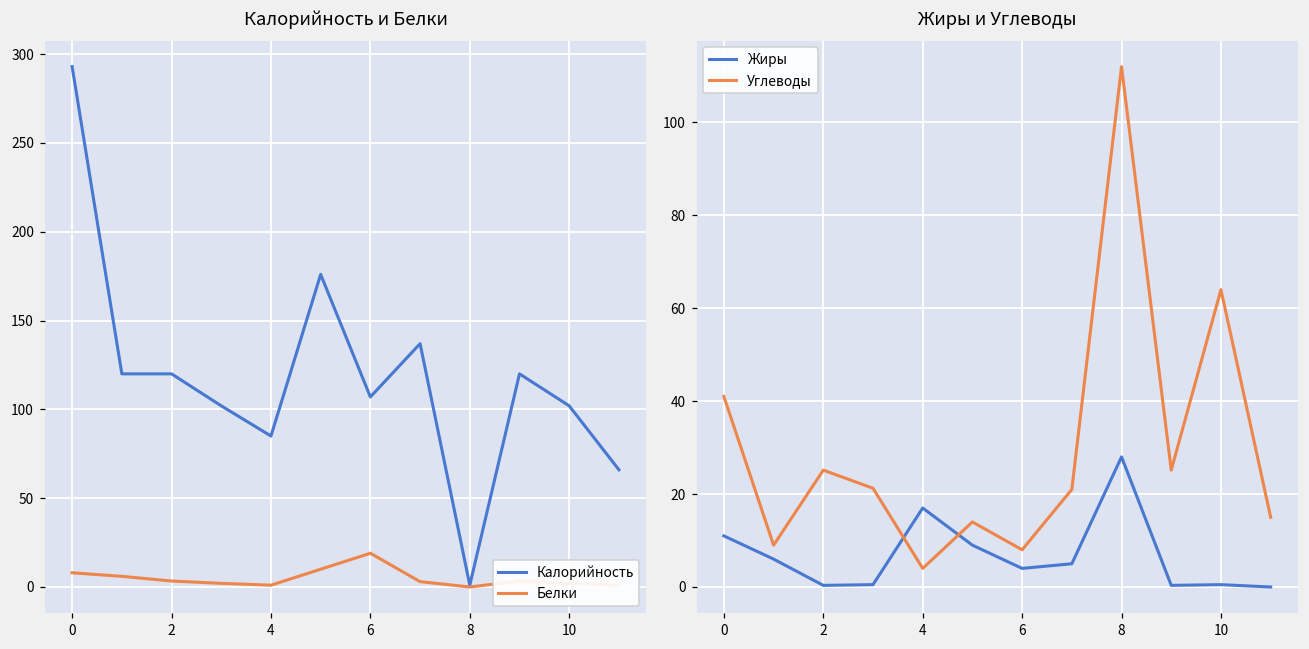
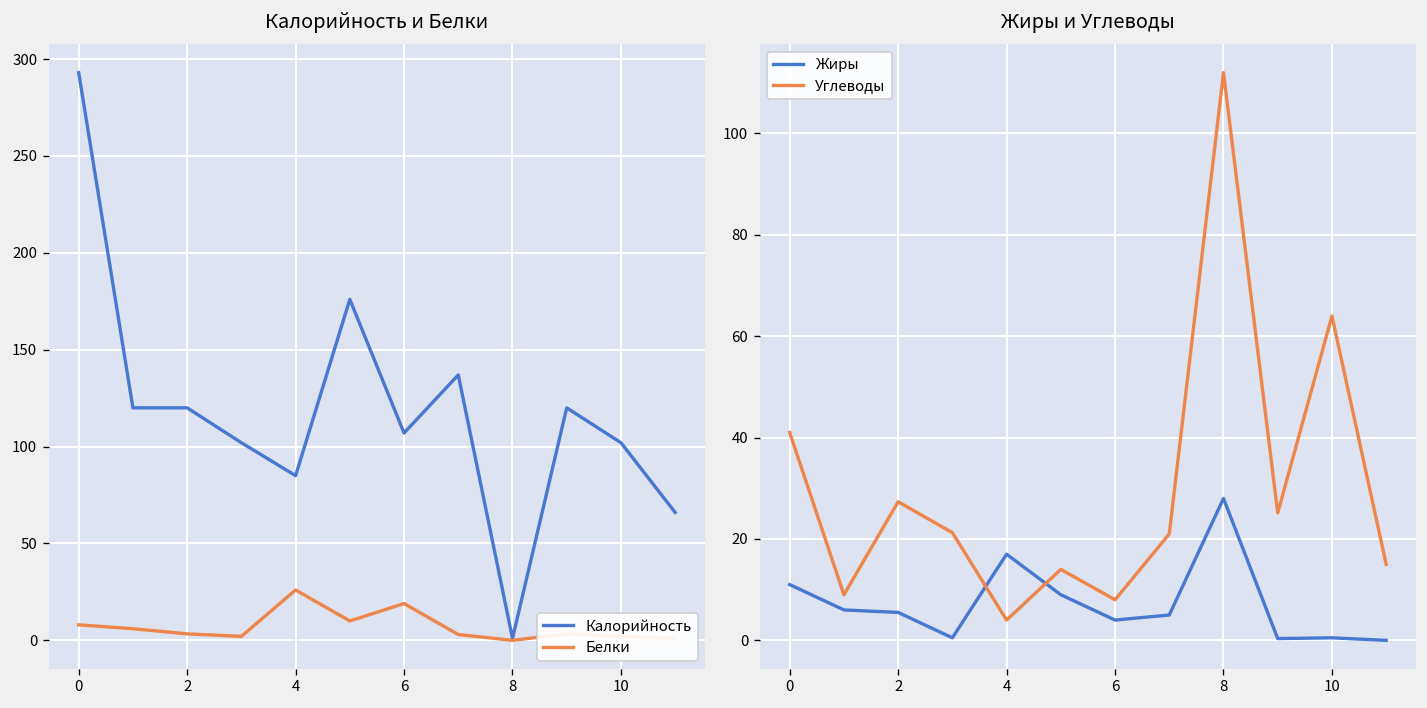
  {
    "Калорийность и Белки": {
      "Калорийность": {
        "0": 293,
        "2": 120,
        "4": 85,
        "6": 107,
        "10": 102
      },
      "Белки": {
        "0": 8,
        "2": 3,
-       "4": 1,
+       "4": 26,
        "6": 19
      }
    },
    "Жиры и Углеводы": {
      "Жиры": {
        "0": 11,
-       "2": 0,
+       "2": 6,
        "4": 17,
        "6": 4,
        "8": 28,
        "10": 1
      },
      "Углеводы": {
        "0": 41,
-       "2": 25,
+       "2": 27,
        "4": 4,
        "6": 8,
        "8": 112,
        "10": 64
      }
    }
  }
